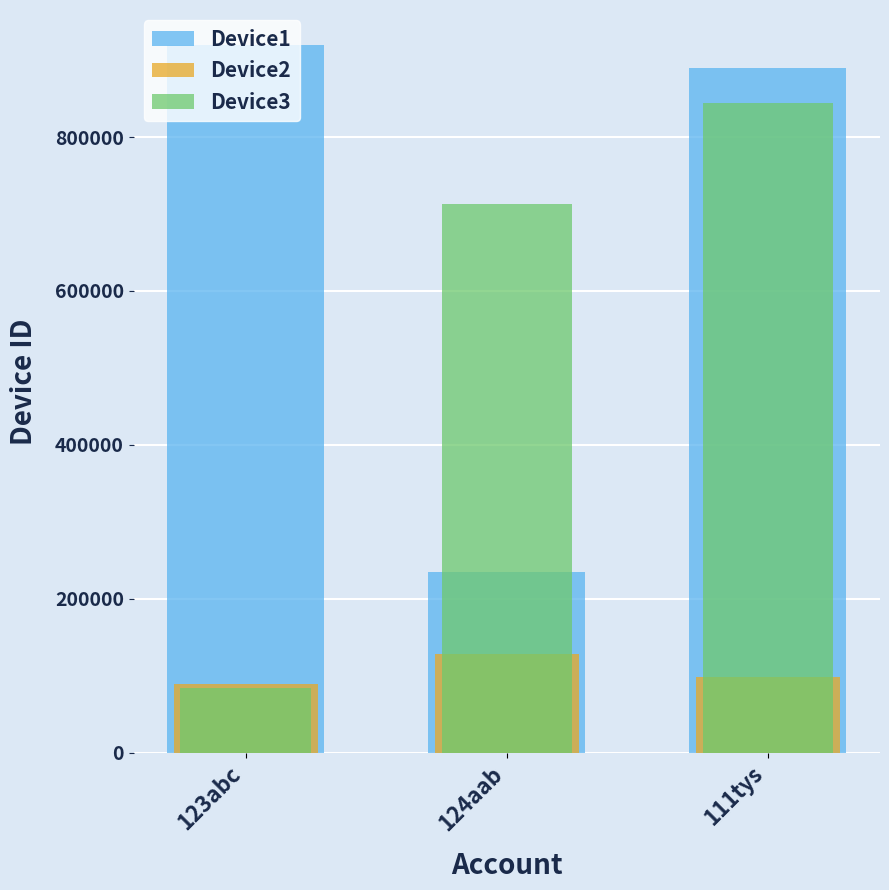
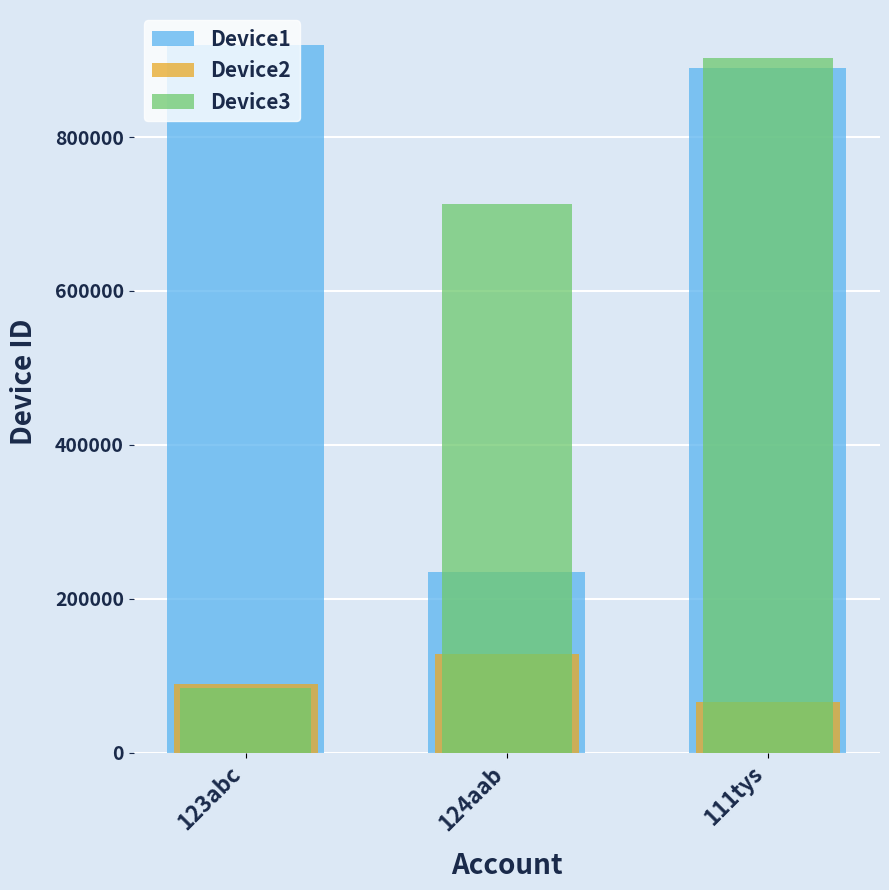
  {
    "Device2": {
-     "111tys": 100000
+     "111tys": 70000
    },
    "Device3": {
      "124aab": 710000,
-     "111tys": 840000
+     "111tys": 900000
    }
  }
